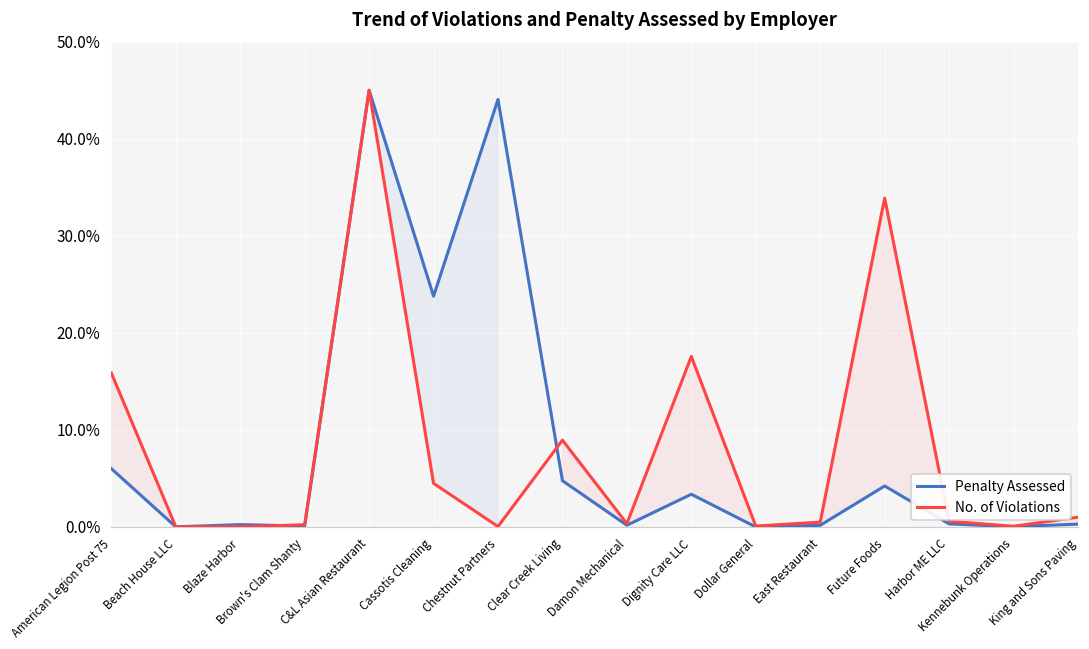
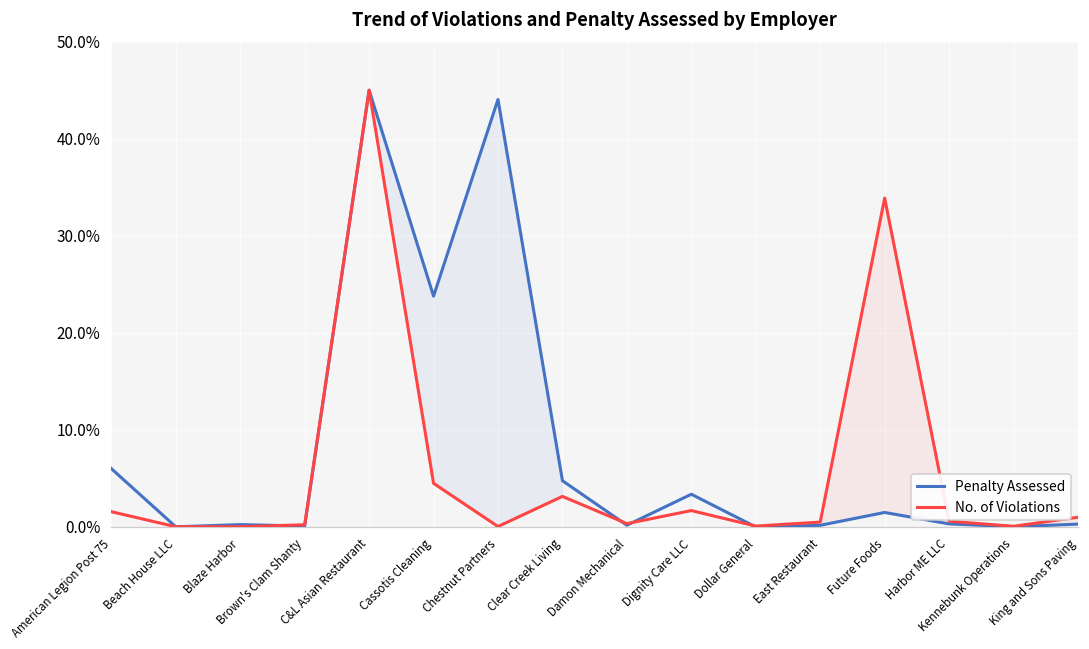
  {
    "Penalty Assessed": {
      "American Legion Post 75": "6%",
      "Cassotis Cleaning": "24%",
      "Chestnut Partners": "44%",
      "Clear Creek Living": "5%",
      "Dignity Care LLC": "3%",
      "East Restaurant": "0%",
-     "Future Foods": "4%",
+     "Future Foods": "1%",
      "King and Sons Paving": "0%"
    },
    "No. of Violations": {
-     "American Legion Post 75": "16%",
+     "American Legion Post 75": "2%",
      "Cassotis Cleaning": "4%",
      "Chestnut Partners": "0%",
-     "Clear Creek Living": "9%",
-     "Dignity Care LLC": "18%",
+     "Clear Creek Living": "3%",
+     "Dignity Care LLC": "2%",
      "East Restaurant": "1%",
      "Future Foods": "34%",
      "King and Sons Paving": "1%"
    }
  }
